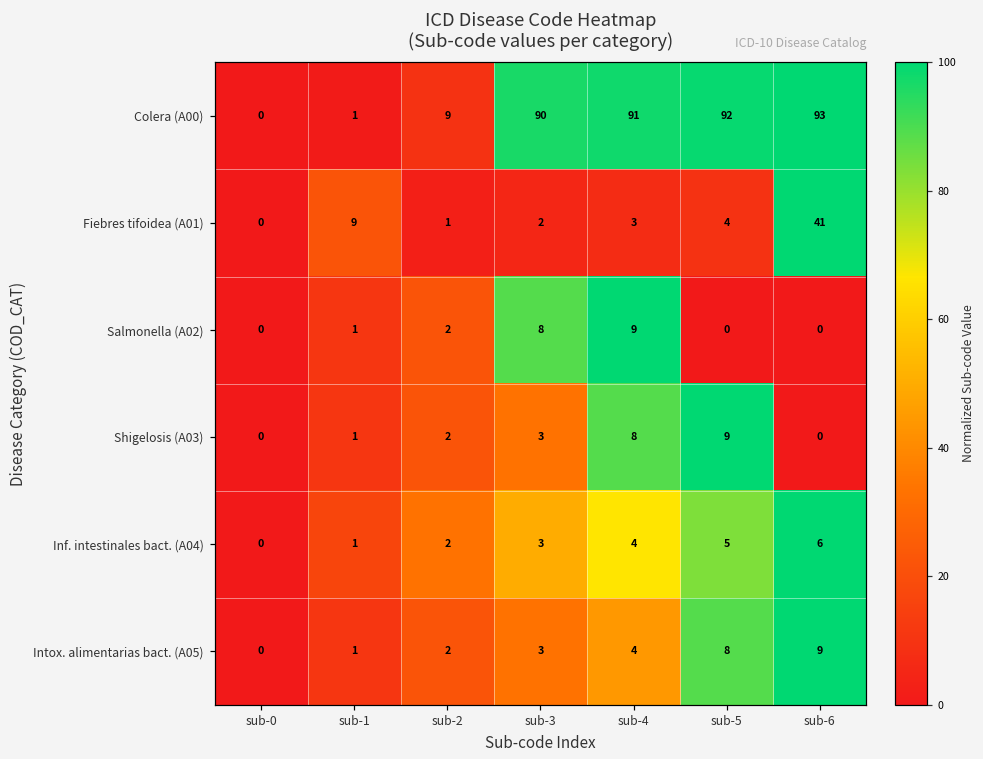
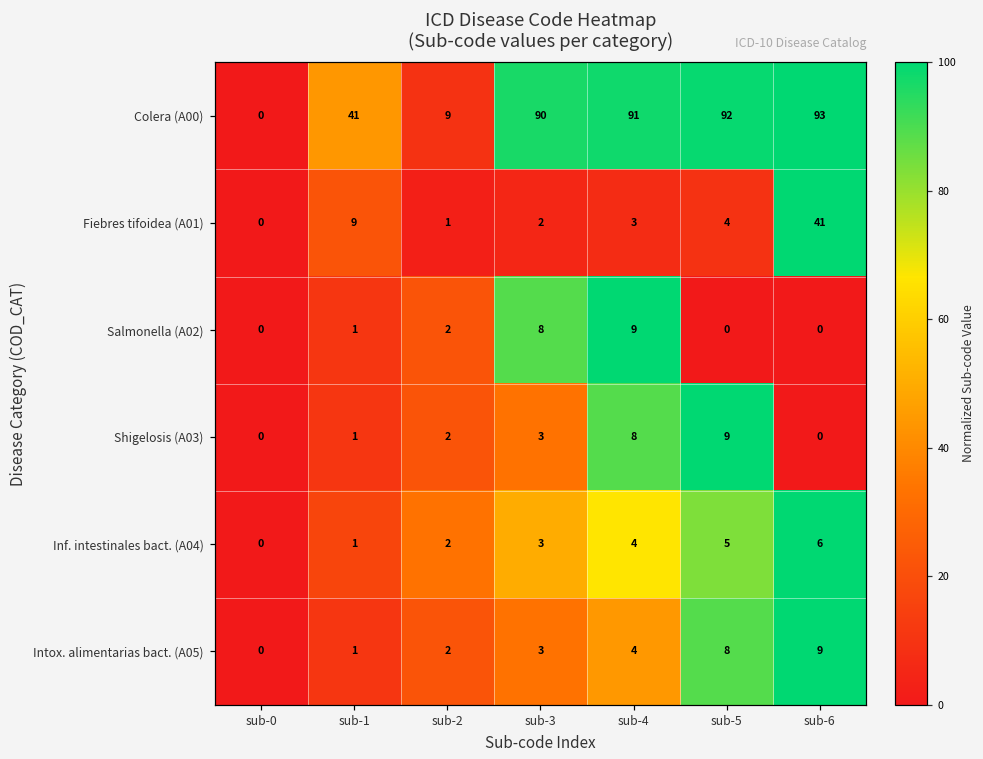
  {
    "Colera (A00)": {
      "sub-0": 0,
-     "sub-1": 1,
+     "sub-1": 41,
      "sub-2": 9,
      "sub-3": 90,
      "sub-4": 91,
      "sub-5": 92,
      "sub-6": 93
    },
    "Fiebres tifoidea (A01)": {
      "sub-0": 0,
      "sub-1": 9,
      "sub-2": 1,
      "sub-3": 2,
      "sub-4": 3,
      "sub-5": 4,
      "sub-6": 41
    },
    "Salmonella (A02)": {
      "sub-0": 0,
      "sub-1": 1,
      "sub-2": 2,
      "sub-3": 8,
      "sub-4": 9,
      "sub-5": 0,
      "sub-6": 0
    },
    "Shigelosis (A03)": {
      "sub-0": 0,
      "sub-1": 1,
      "sub-2": 2,
      "sub-3": 3,
      "sub-4": 8,
      "sub-5": 9,
      "sub-6": 0
    },
    "Inf. intestinales bact. (A04)": {
      "sub-0": 0,
      "sub-1": 1,
      "sub-2": 2,
      "sub-3": 3,
      "sub-4": 4,
      "sub-5": 5,
      "sub-6": 6
    },
    "Intox. alimentarias bact. (A05)": {
      "sub-0": 0,
      "sub-1": 1,
      "sub-2": 2,
      "sub-3": 3,
      "sub-4": 4,
      "sub-5": 8,
      "sub-6": 9
    }
  }
